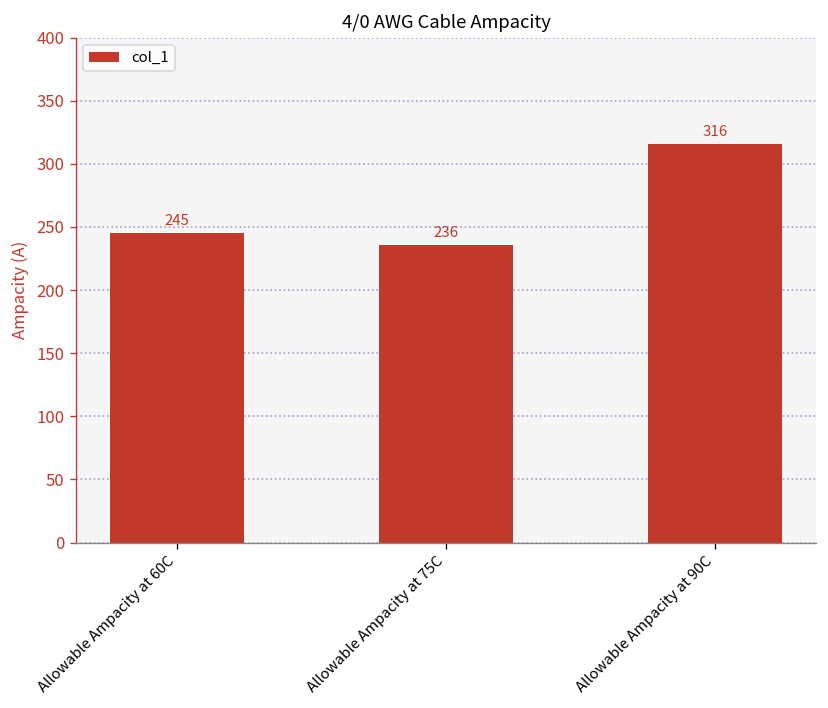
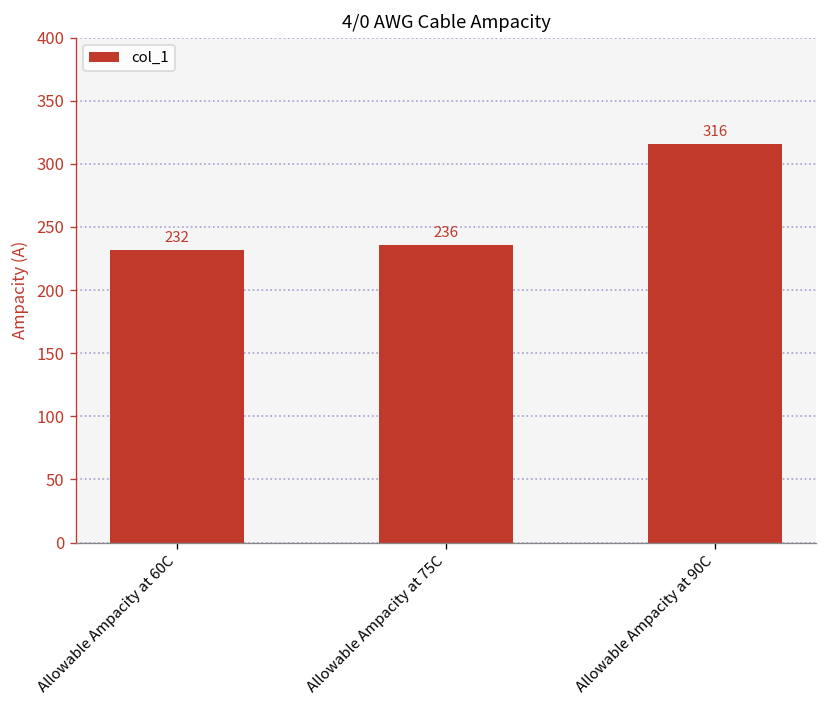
  {
-   "Allowable Ampacity at 60C": 245,
+   "Allowable Ampacity at 60C": 232,
    "Allowable Ampacity at 75C": 236,
    "Allowable Ampacity at 90C": 316
  }
